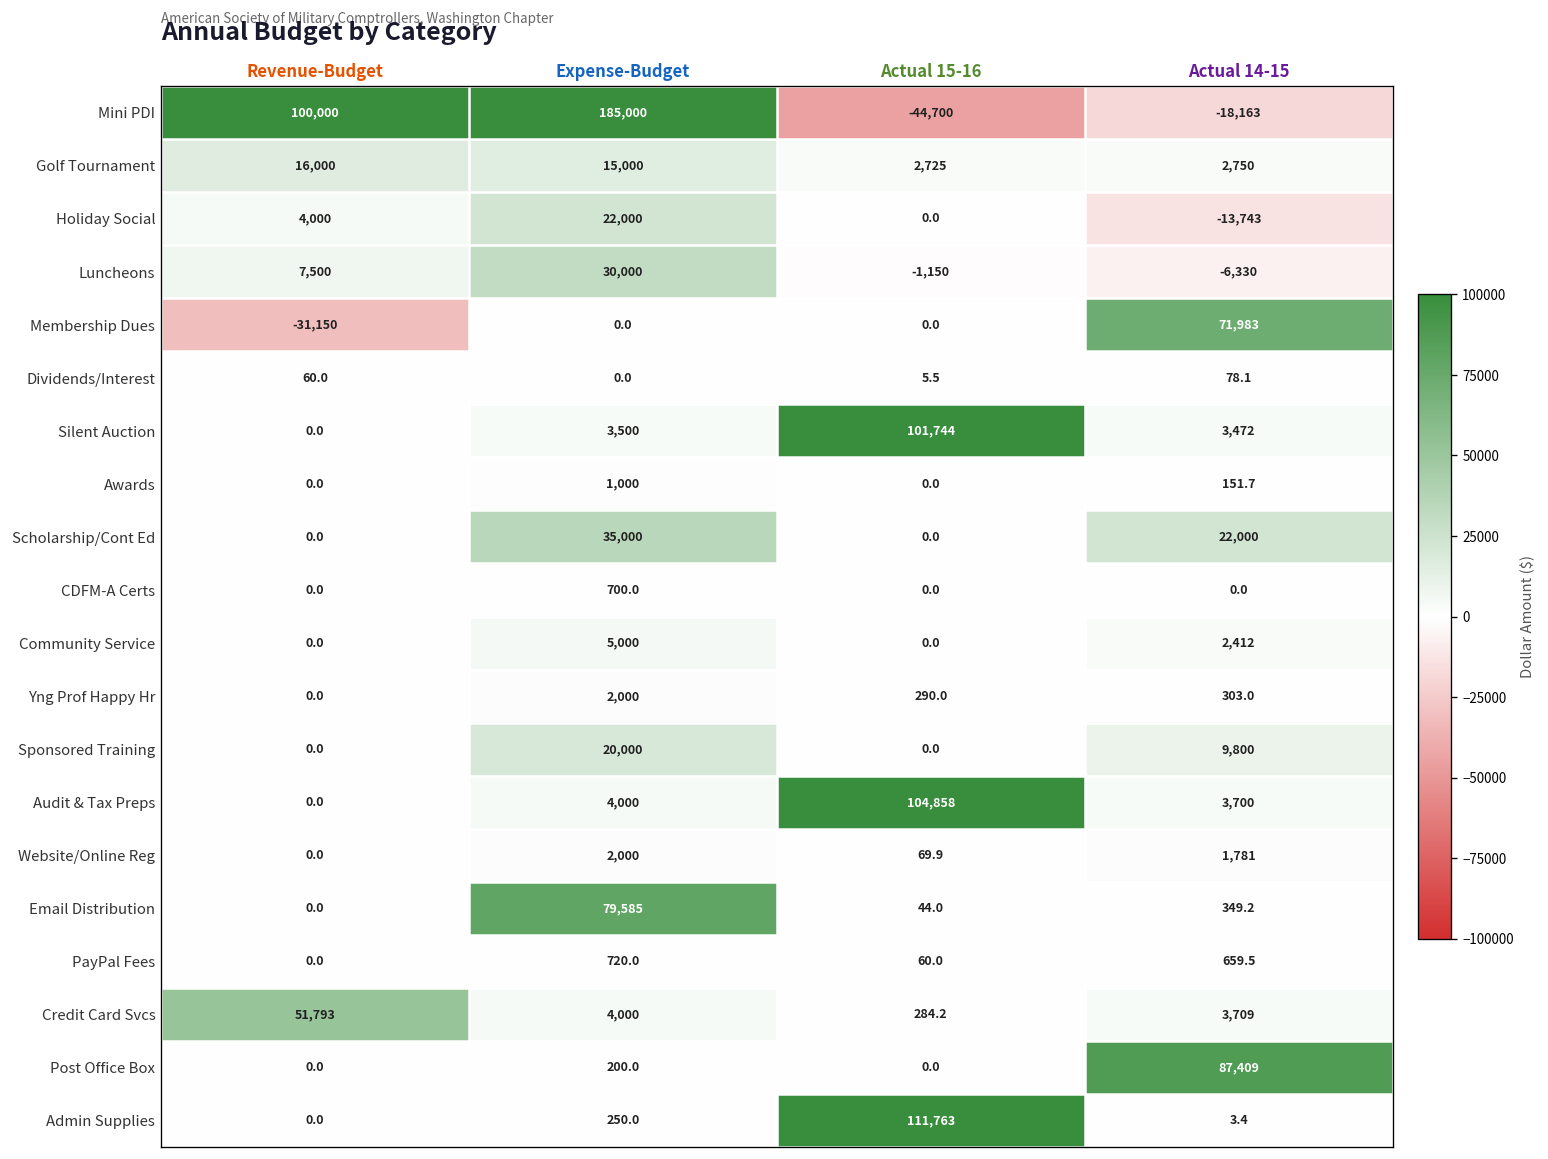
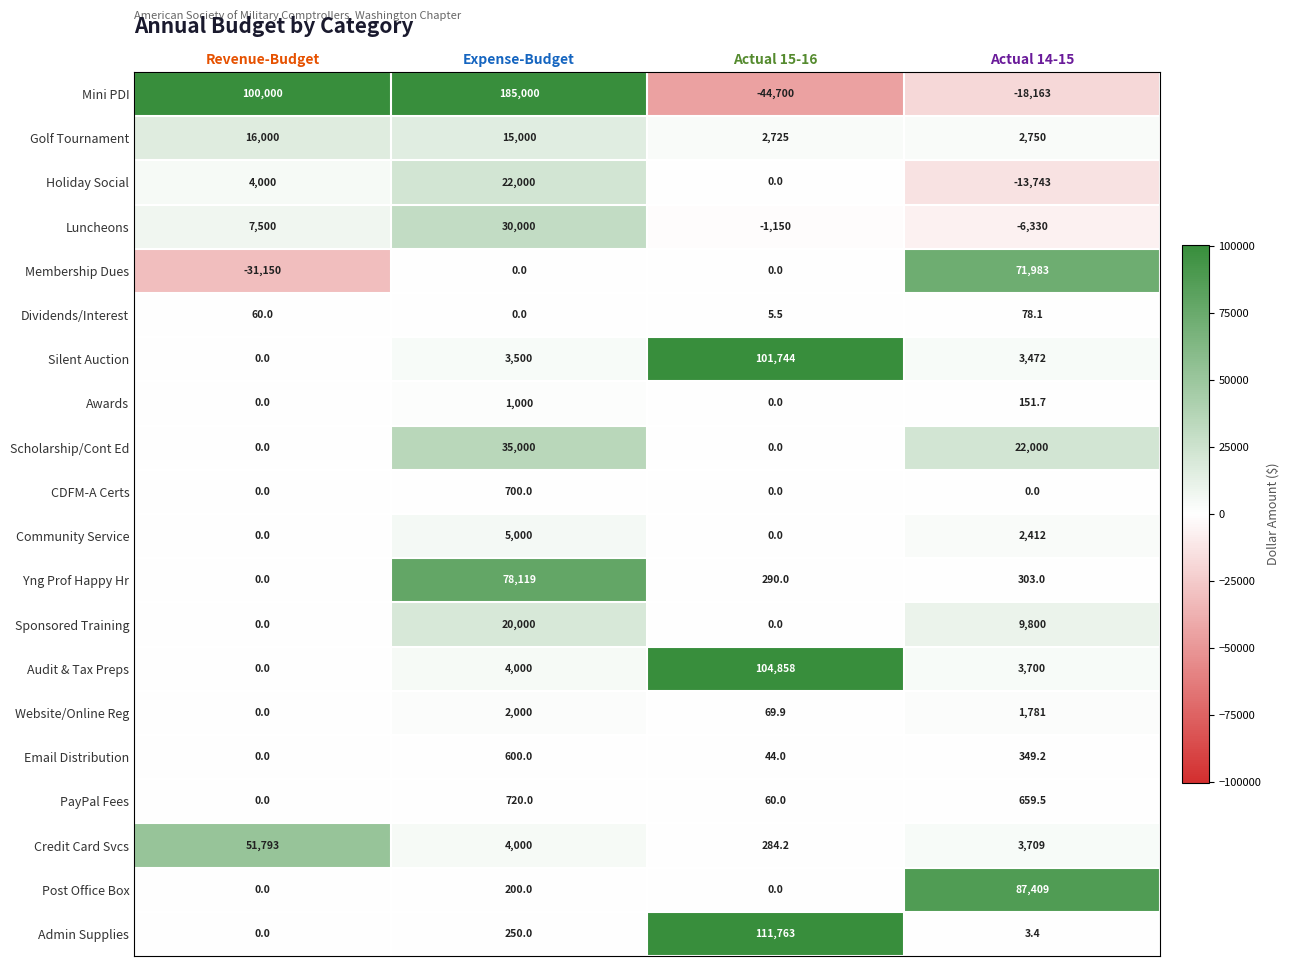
  {
    "Mini PDI": {
      "Revenue-Budget": "100,000",
      "Expense-Budget": "185,000",
      "Actual 15-16": "-44,700",
      "Actual 14-15": "-18,163"
    },
    "Golf Tournament": {
      "Revenue-Budget": "16,000",
      "Expense-Budget": "15,000",
      "Actual 15-16": "2,725",
      "Actual 14-15": "2,750"
    },
    "Holiday Social": {
      "Revenue-Budget": "4,000",
      "Expense-Budget": "22,000",
      "Actual 15-16": "0.0",
      "Actual 14-15": "-13,743"
    },
    "Luncheons": {
      "Revenue-Budget": "7,500",
      "Expense-Budget": "30,000",
      "Actual 15-16": "-1,150",
      "Actual 14-15": "-6,330"
    },
    "Membership Dues": {
      "Revenue-Budget": "-31,150",
      "Expense-Budget": "0.0",
      "Actual 15-16": "0.0",
      "Actual 14-15": "71,983"
    },
    "Dividends/Interest": {
      "Revenue-Budget": "60.0",
      "Expense-Budget": "0.0",
      "Actual 15-16": "5.5",
      "Actual 14-15": "78.1"
    },
    "Silent Auction": {
      "Revenue-Budget": "0.0",
      "Expense-Budget": "3,500",
      "Actual 15-16": "101,744",
      "Actual 14-15": "3,472"
    },
    "Awards": {
      "Revenue-Budget": "0.0",
      "Expense-Budget": "1,000",
      "Actual 15-16": "0.0",
      "Actual 14-15": "151.7"
    },
    "Scholarship/Cont Ed": {
      "Revenue-Budget": "0.0",
      "Expense-Budget": "35,000",
      "Actual 15-16": "0.0",
      "Actual 14-15": "22,000"
    },
    "CDFM-A Certs": {
      "Revenue-Budget": "0.0",
      "Expense-Budget": "700.0",
      "Actual 15-16": "0.0",
      "Actual 14-15": "0.0"
    },
    "Community Service": {
      "Revenue-Budget": "0.0",
      "Expense-Budget": "5,000",
      "Actual 15-16": "0.0",
      "Actual 14-15": "2,412"
    },
    "Yng Prof Happy Hr": {
      "Revenue-Budget": "0.0",
-     "Expense-Budget": "2,000",
+     "Expense-Budget": "78,119",
      "Actual 15-16": "290.0",
      "Actual 14-15": "303.0"
    },
    "Sponsored Training": {
      "Revenue-Budget": "0.0",
      "Expense-Budget": "20,000",
      "Actual 15-16": "0.0",
      "Actual 14-15": "9,800"
    },
    "Audit & Tax Preps": {
      "Revenue-Budget": "0.0",
      "Expense-Budget": "4,000",
      "Actual 15-16": "104,858",
      "Actual 14-15": "3,700"
    },
    "Website/Online Reg": {
      "Revenue-Budget": "0.0",
      "Expense-Budget": "2,000",
      "Actual 15-16": "69.9",
      "Actual 14-15": "1,781"
    },
    "Email Distribution": {
      "Revenue-Budget": "0.0",
-     "Expense-Budget": "79,585",
+     "Expense-Budget": "600.0",
      "Actual 15-16": "44.0",
      "Actual 14-15": "349.2"
    },
    "PayPal Fees": {
      "Revenue-Budget": "0.0",
      "Expense-Budget": "720.0",
      "Actual 15-16": "60.0",
      "Actual 14-15": "659.5"
    },
    "Credit Card Svcs": {
      "Revenue-Budget": "51,793",
      "Expense-Budget": "4,000",
      "Actual 15-16": "284.2",
      "Actual 14-15": "3,709"
    },
    "Post Office Box": {
      "Revenue-Budget": "0.0",
      "Expense-Budget": "200.0",
      "Actual 15-16": "0.0",
      "Actual 14-15": "87,409"
    },
    "Admin Supplies": {
      "Revenue-Budget": "0.0",
      "Expense-Budget": "250.0",
      "Actual 15-16": "111,763",
      "Actual 14-15": "3.4"
    }
  }
